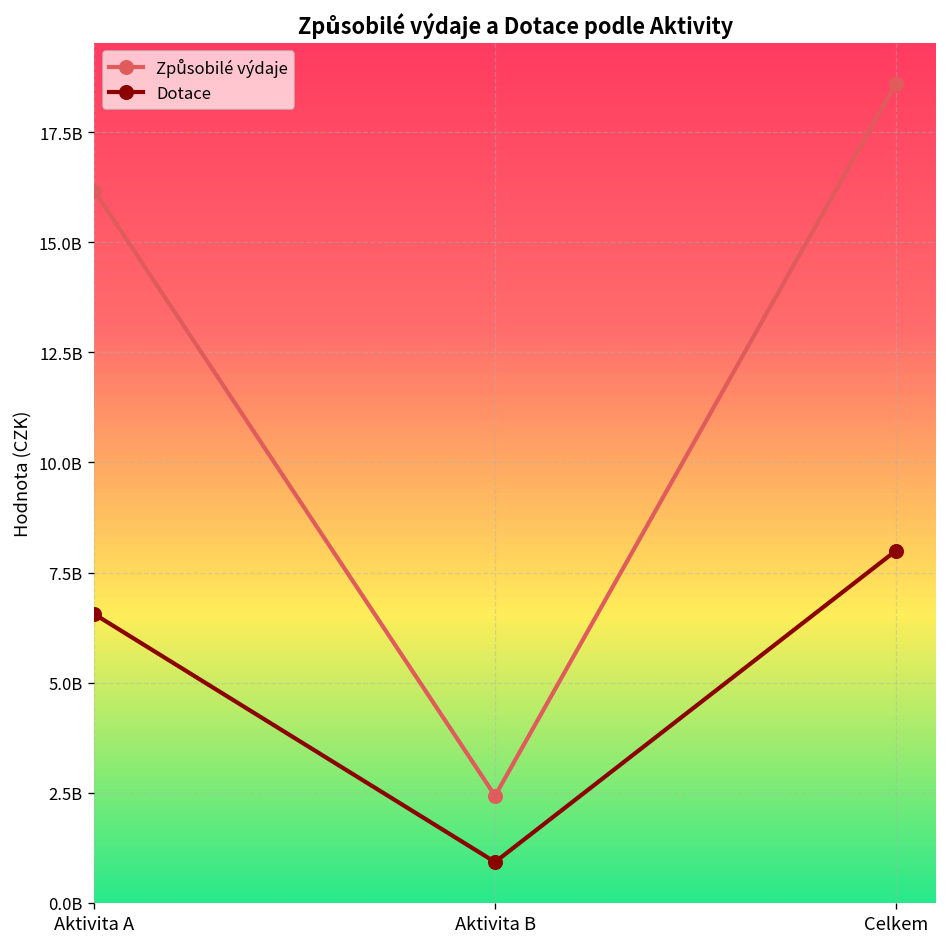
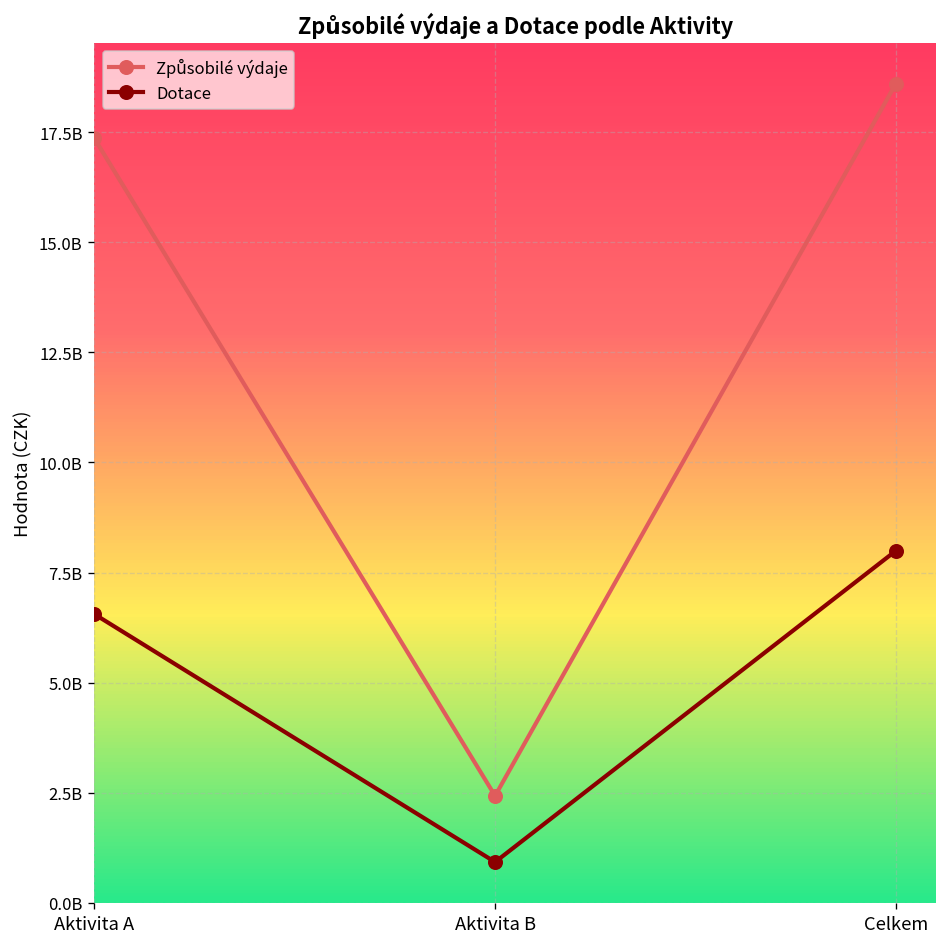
  {
    "Způsobilé výdaje": {
-     "Aktivita A": 16200000000,
+     "Aktivita A": 17400000000,
      "Aktivita B": 2400000000,
      "Celkem": 18600000000
    },
    "Dotace": {
      "Aktivita A": 6600000000,
      "Aktivita B": 900000000,
      "Celkem": 8000000000
    }
  }
